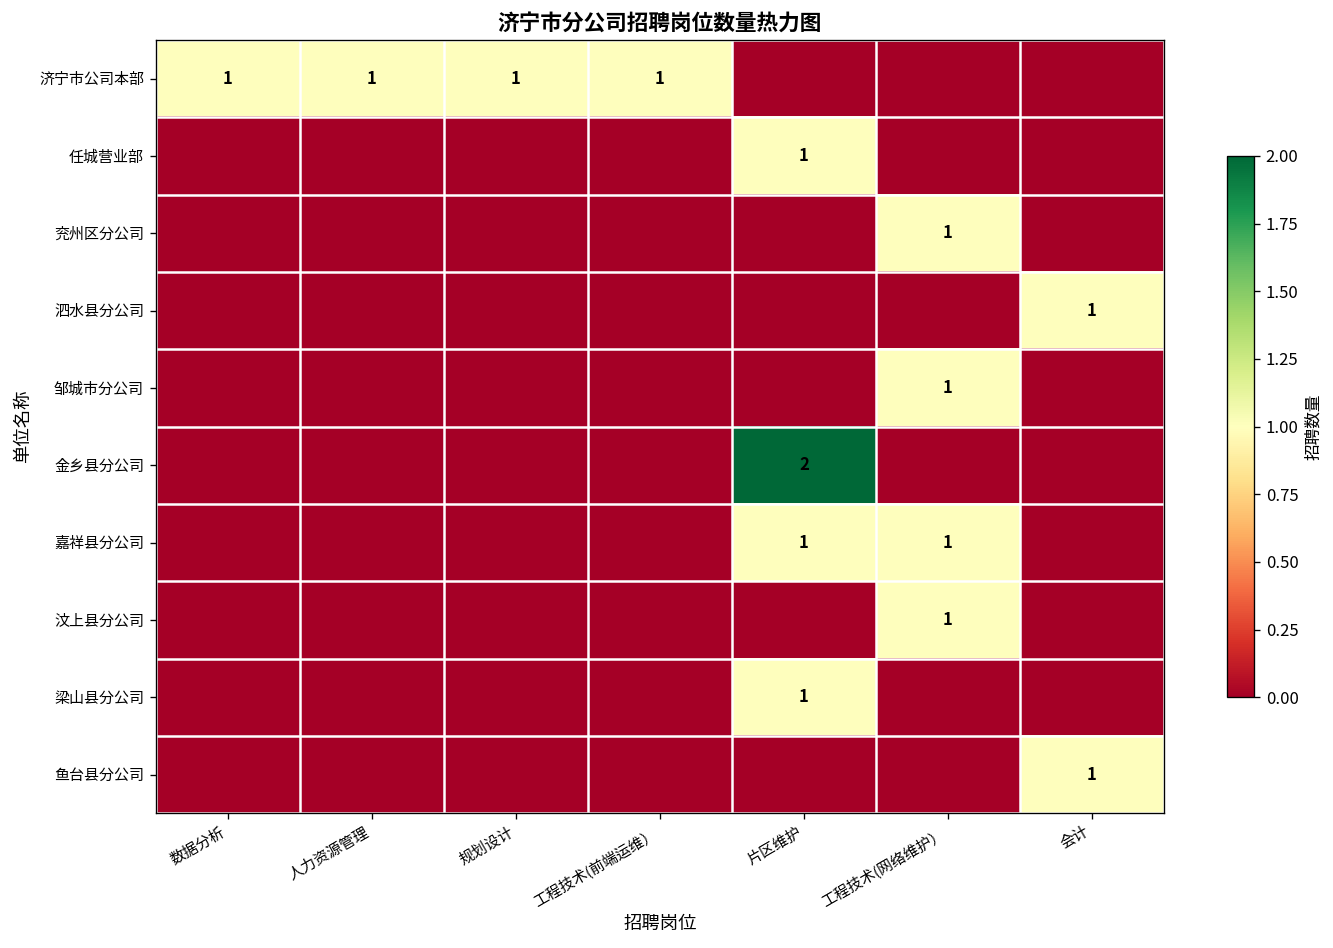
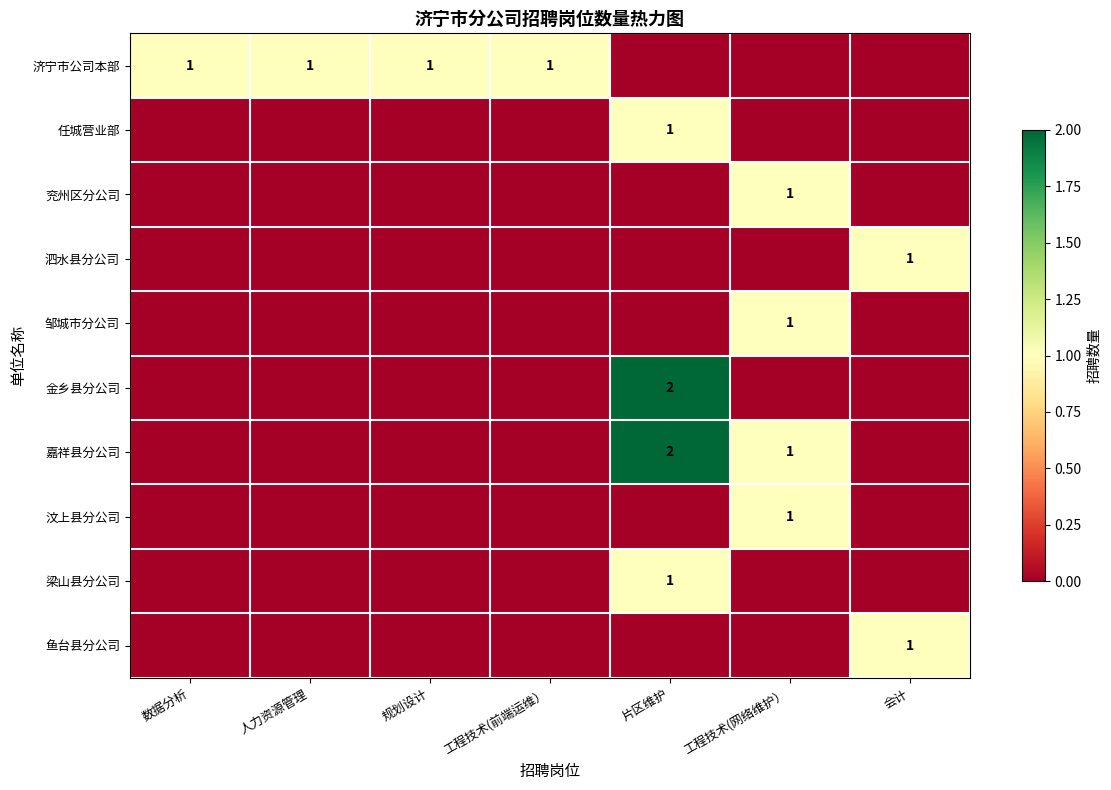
  {
    "济宁市公司本部": {
      "数据分析": 1,
      "人力资源管理": 1,
      "规划设计": 1,
      "工程技术(前端运维）": 1
    },
    "任城营业部": {
      "片区维护": 1
    },
    "兖州区分公司": {
      "工程技术(网络维护）": 1
    },
    "泗水县分公司": {
      "会计": 1
    },
    "邹城市分公司": {
      "工程技术(网络维护）": 1
    },
    "金乡县分公司": {
      "片区维护": 2
    },
    "嘉祥县分公司": {
-     "片区维护": 1,
+     "片区维护": 2,
      "工程技术(网络维护）": 1
    },
    "汶上县分公司": {
      "工程技术(网络维护）": 1
    },
    "梁山县分公司": {
      "片区维护": 1
    },
    "鱼台县分公司": {
      "会计": 1
    }
  }
